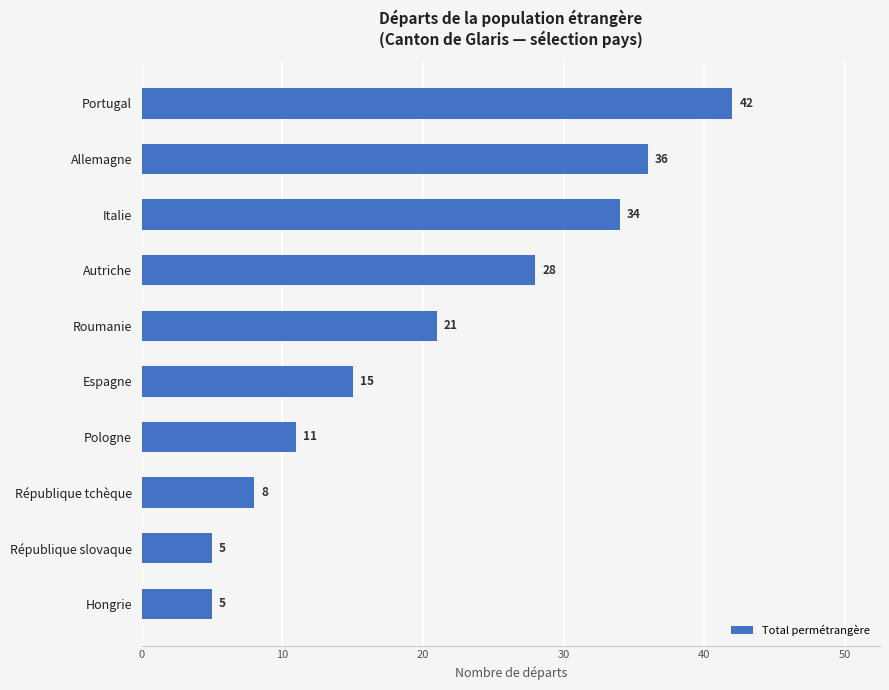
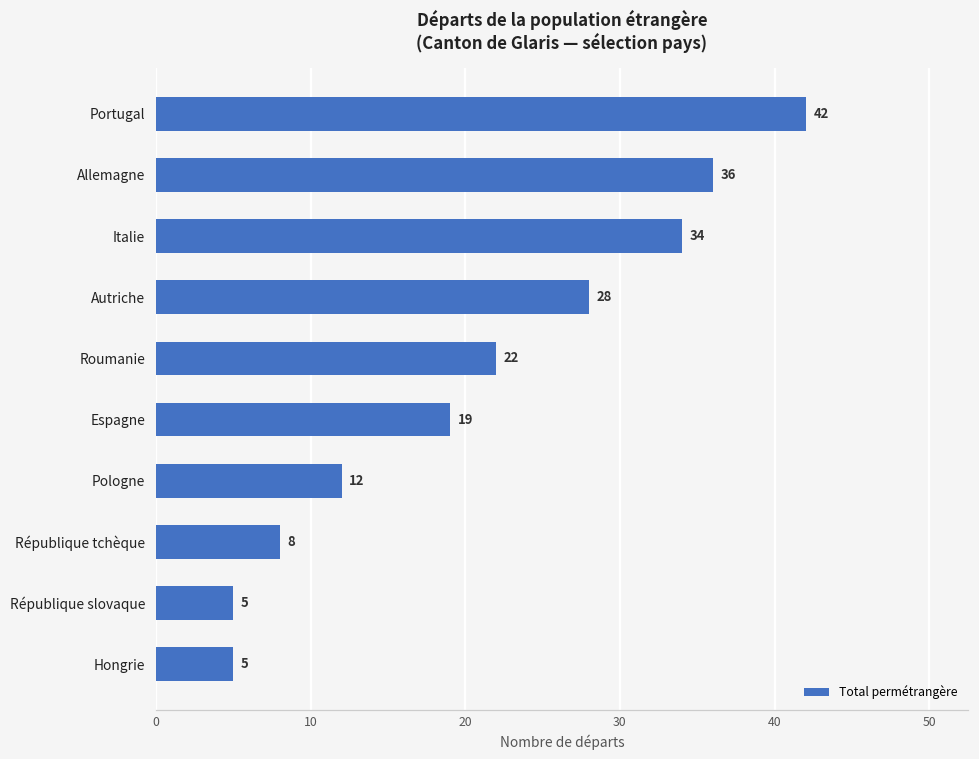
  {
    "Portugal": 42,
    "Allemagne": 36,
    "Italie": 34,
    "Autriche": 28,
-   "Roumanie": 21,
-   "Espagne": 15,
-   "Pologne": 11,
+   "Roumanie": 22,
+   "Espagne": 19,
+   "Pologne": 12,
    "République tchèque": 8,
    "République slovaque": 5,
    "Hongrie": 5
  }
